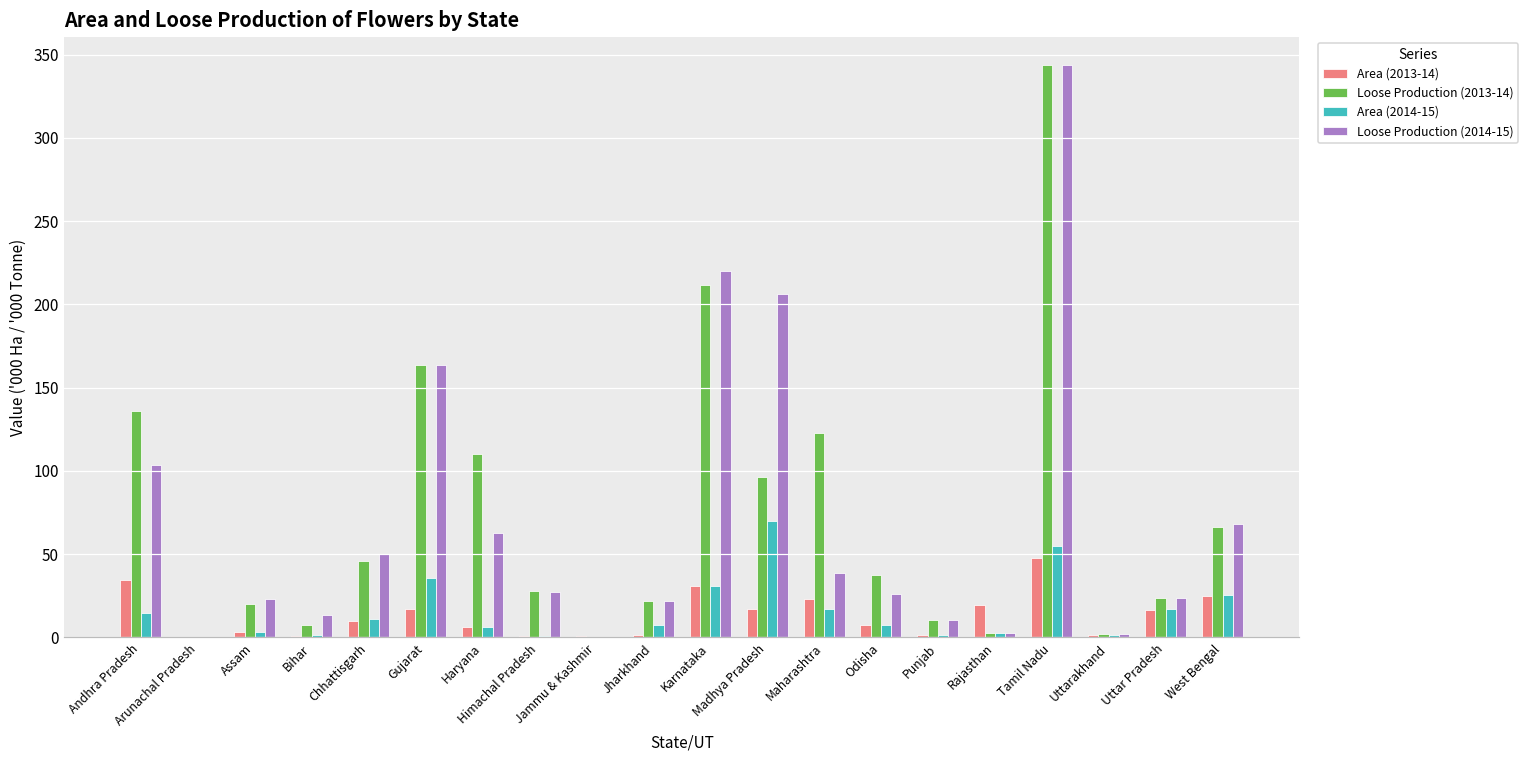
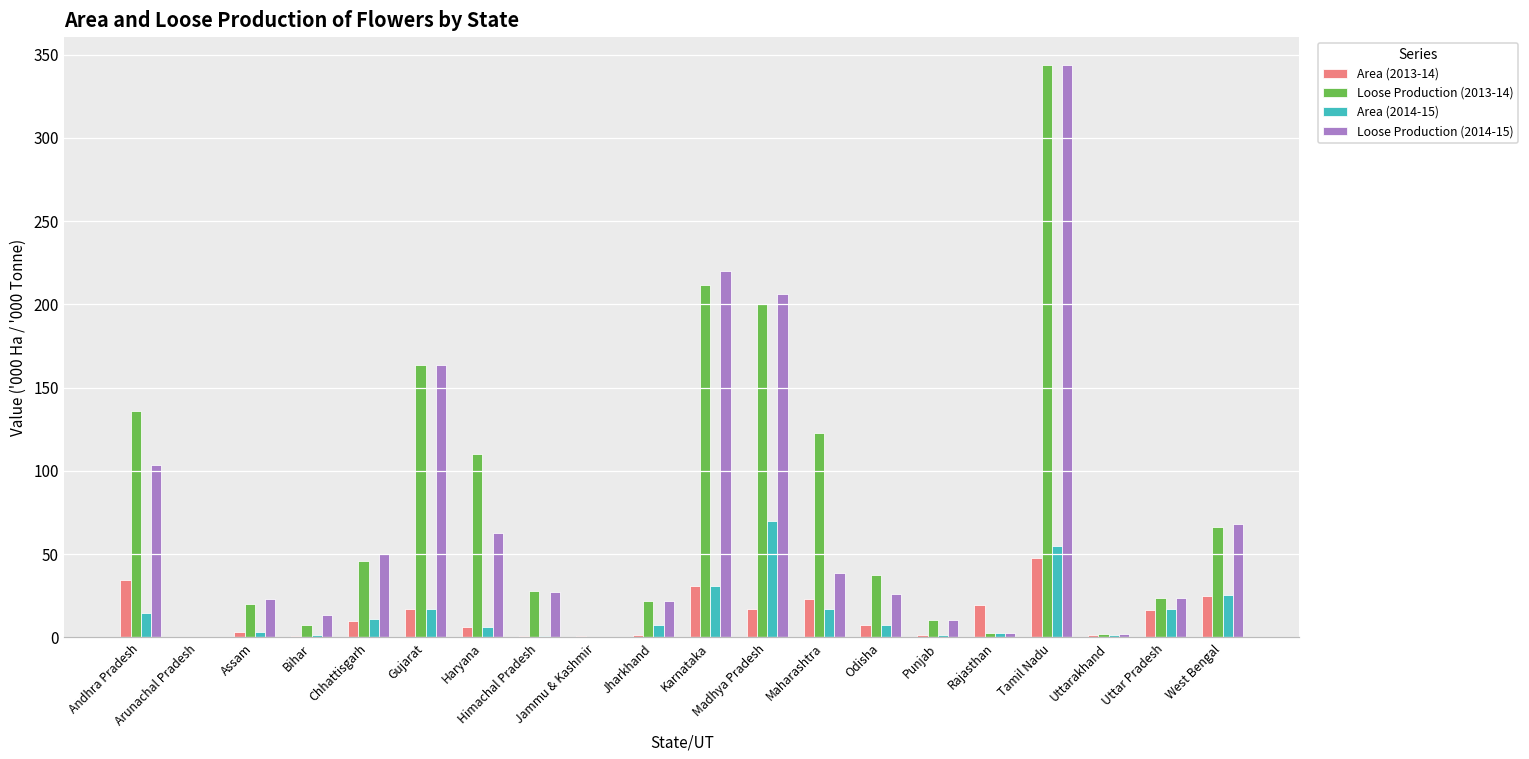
  {
    "Area (2013-14)": {
      "Andhra Pradesh": 34,
      "Assam": 3,
      "Chhattisgarh": 10,
      "Gujarat": 17,
      "Haryana": 6,
      "Karnataka": 31,
      "Madhya Pradesh": 17,
      "Maharashtra": 23,
      "Odisha": 7,
      "Rajasthan": 20,
      "Tamil Nadu": 48,
      "Uttar Pradesh": 17,
      "West Bengal": 25
    },
    "Loose Production (2013-14)": {
      "Andhra Pradesh": 136,
      "Assam": 20,
      "Bihar": 8,
      "Chhattisgarh": 46,
      "Gujarat": 164,
      "Haryana": 110,
      "Himachal Pradesh": 28,
      "Jharkhand": 22,
      "Karnataka": 212,
-     "Madhya Pradesh": 96,
+     "Madhya Pradesh": 200,
      "Maharashtra": 123,
      "Odisha": 37,
      "Punjab": 10,
      "Rajasthan": 3,
      "Tamil Nadu": 344,
      "Uttarakhand": 2,
      "Uttar Pradesh": 23,
      "West Bengal": 67
    },
    "Area (2014-15)": {
      "Andhra Pradesh": 14,
      "Assam": 4,
      "Chhattisgarh": 11,
-     "Gujarat": 36,
+     "Gujarat": 17,
      "Haryana": 6,
      "Jharkhand": 8,
      "Karnataka": 31,
      "Madhya Pradesh": 70,
      "Maharashtra": 17,
      "Odisha": 7,
      "Rajasthan": 3,
      "Tamil Nadu": 55,
      "Uttar Pradesh": 17,
      "West Bengal": 25
    },
    "Loose Production (2014-15)": {
      "Andhra Pradesh": 103,
      "Assam": 23,
      "Bihar": 14,
      "Chhattisgarh": 50,
      "Gujarat": 164,
      "Haryana": 63,
      "Himachal Pradesh": 27,
      "Jharkhand": 22,
      "Karnataka": 220,
      "Madhya Pradesh": 206,
      "Maharashtra": 39,
      "Odisha": 26,
      "Punjab": 11,
      "Rajasthan": 3,
      "Tamil Nadu": 344,
      "Uttarakhand": 2,
      "Uttar Pradesh": 24,
      "West Bengal": 68
    }
  }
